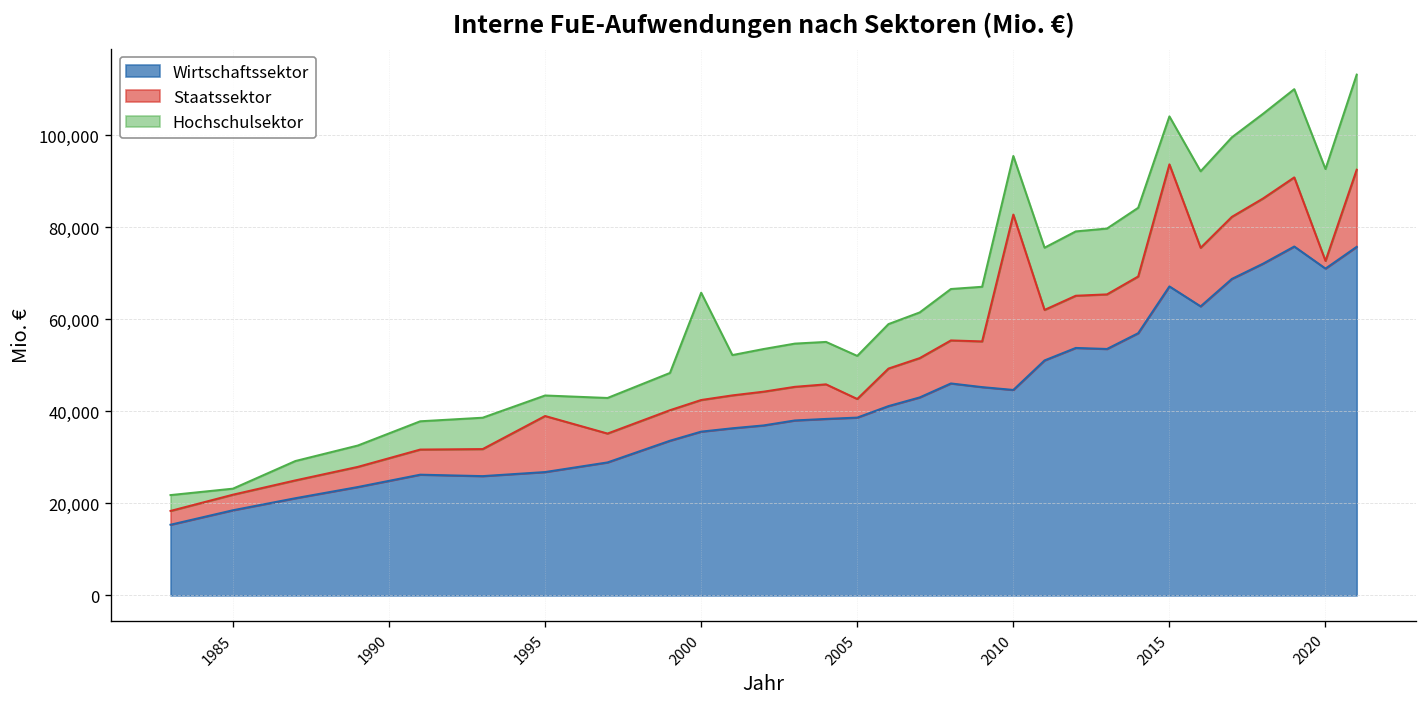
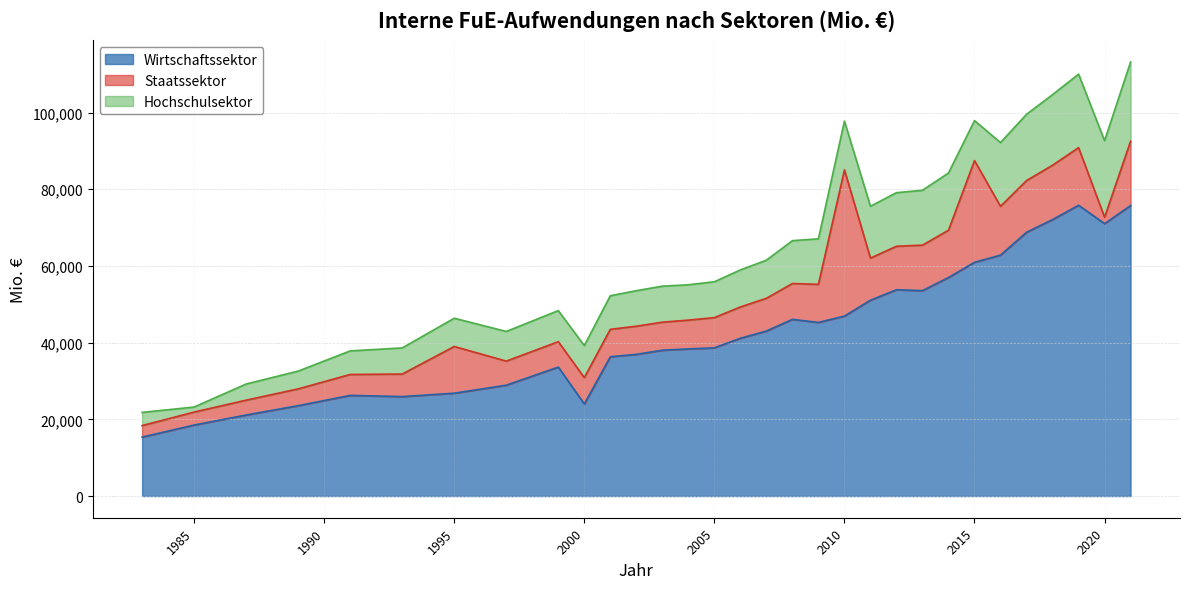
  {
    "Wirtschaftssektor": {
      "1985": "19,000",
      "1995": "27,000",
-     "2000": "36,000",
+     "2000": "24,000",
      "2005": "39,000",
-     "2010": "45,000",
-     "2015": "67,000",
+     "2010": "47,000",
+     "2015": "61,000",
      "2020": "71,000"
    },
    "Staatssektor": {
      "1985": "3,000",
      "1995": "12,000",
      "2000": "7,000",
-     "2005": "4,000",
+     "2005": "8,000",
      "2010": "38,000",
      "2015": "27,000",
      "2020": "2,000"
    },
    "Hochschulsektor": {
      "1985": "1,000",
-     "1995": "4,000",
-     "2000": "23,000",
+     "1995": "7,000",
+     "2000": "8,000",
      "2005": "9,000",
      "2010": "13,000",
      "2015": "10,000",
      "2020": "20,000"
    }
  }
